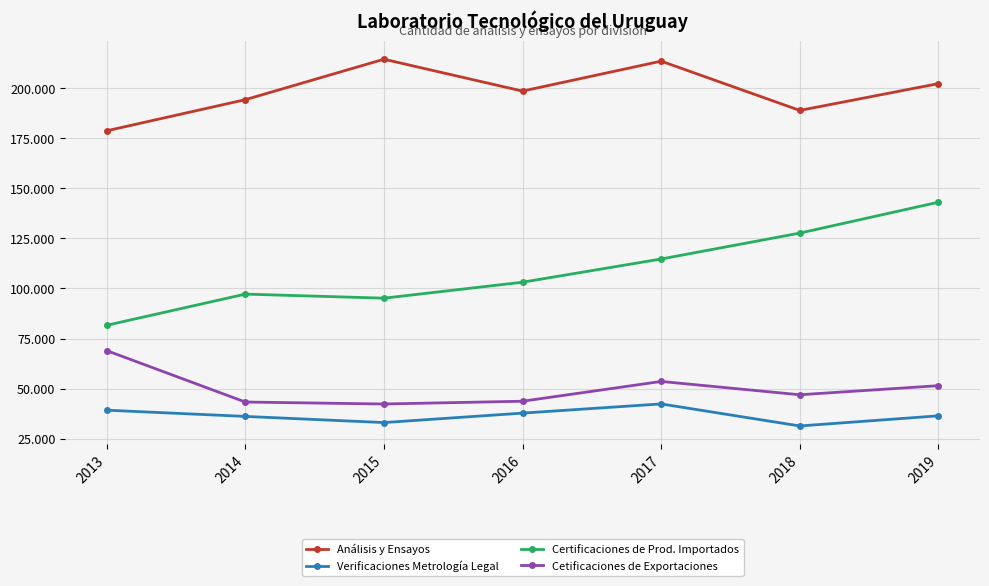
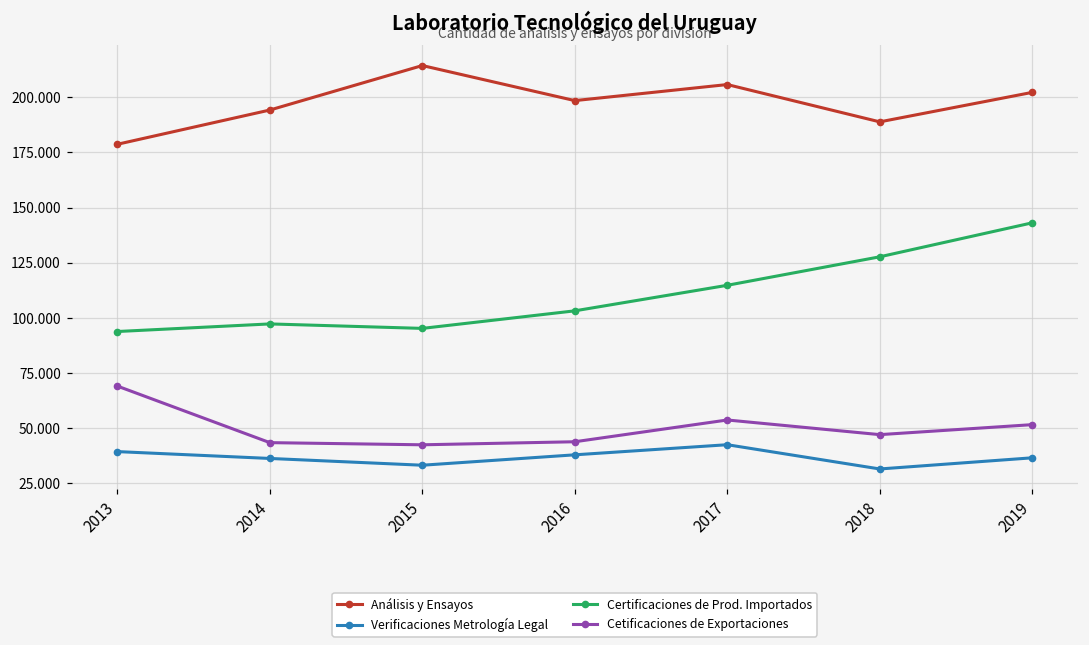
  {
    "Análisis y Ensayos": {
      "2013": 179,
      "2014": 194,
      "2015": 214,
      "2016": 199,
-     "2017": 213,
+     "2017": 206,
      "2018": 189,
      "2019": 202
    },
    "Verificaciones Metrología Legal": {
      "2013": 39,
      "2014": 36,
      "2015": 33,
      "2016": 38,
      "2017": 42,
      "2018": 31,
      "2019": 36
    },
    "Certificaciones de Prod. Importados": {
-     "2013": 82,
+     "2013": 94,
      "2014": 97,
      "2015": 95,
      "2016": 103,
      "2017": 115,
      "2018": 128,
      "2019": 143
    },
    "Cetificaciones de Exportaciones": {
      "2013": 69,
      "2014": 43,
      "2015": 42,
      "2016": 44,
      "2017": 54,
      "2018": 47,
      "2019": 51
    }
  }
